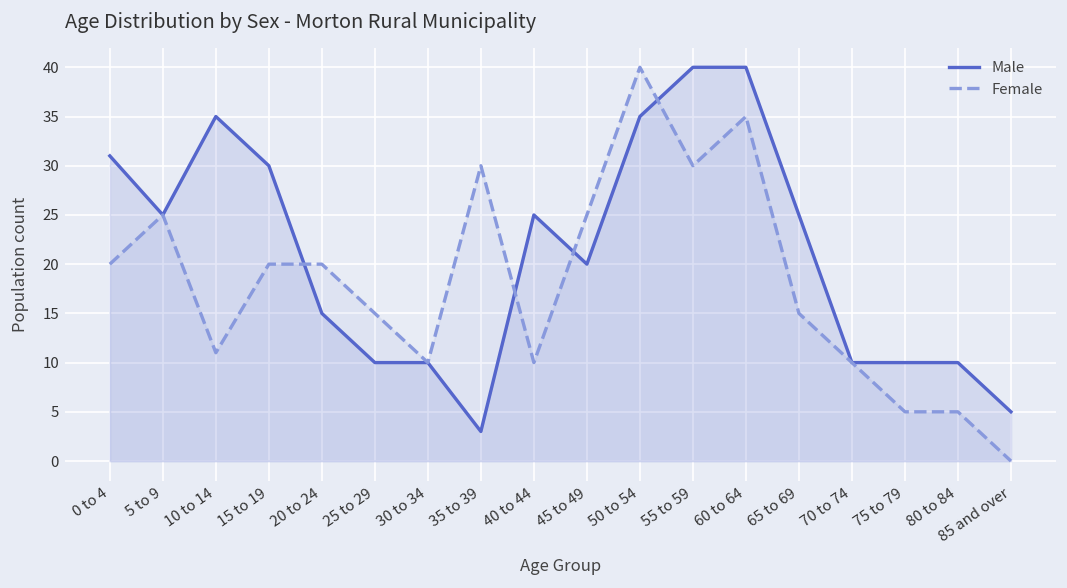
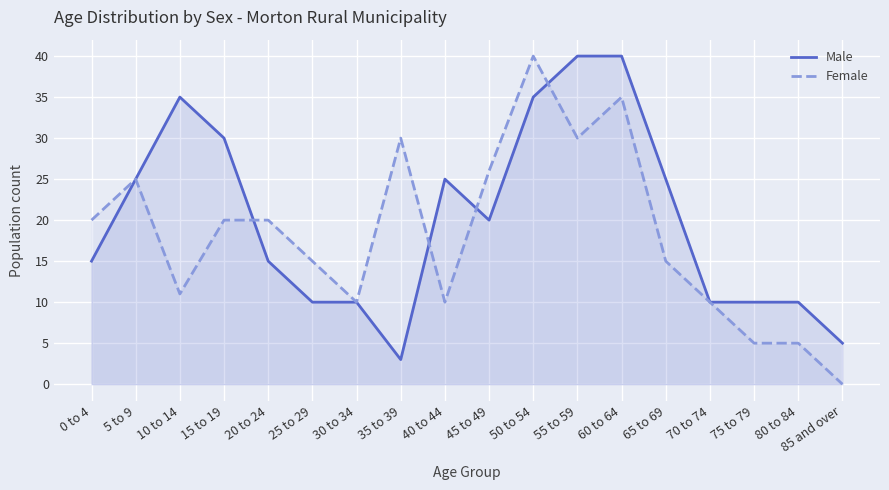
  {
    "Male": {
-     "0 to 4": 31,
+     "0 to 4": 15,
      "10 to 14": 35,
      "15 to 19": 30,
      "20 to 24": 15,
      "25 to 29": 10,
      "35 to 39": 3,
      "40 to 44": 25,
      "45 to 49": 20,
      "50 to 54": 35,
      "55 to 59": 40,
      "60 to 64": 40,
      "65 to 69": 25,
      "75 to 79": 10,
      "80 to 84": 10,
      "85 and over": 5
    },
    "Female": {
      "0 to 4": 20,
      "10 to 14": 11,
      "15 to 19": 20,
      "20 to 24": 20,
      "25 to 29": 15,
      "35 to 39": 30,
      "40 to 44": 10,
-     "45 to 49": 25,
+     "45 to 49": 26,
      "50 to 54": 40,
      "55 to 59": 30,
      "60 to 64": 35,
      "65 to 69": 15,
      "75 to 79": 5,
      "80 to 84": 5,
      "85 and over": 0
    }
  }
